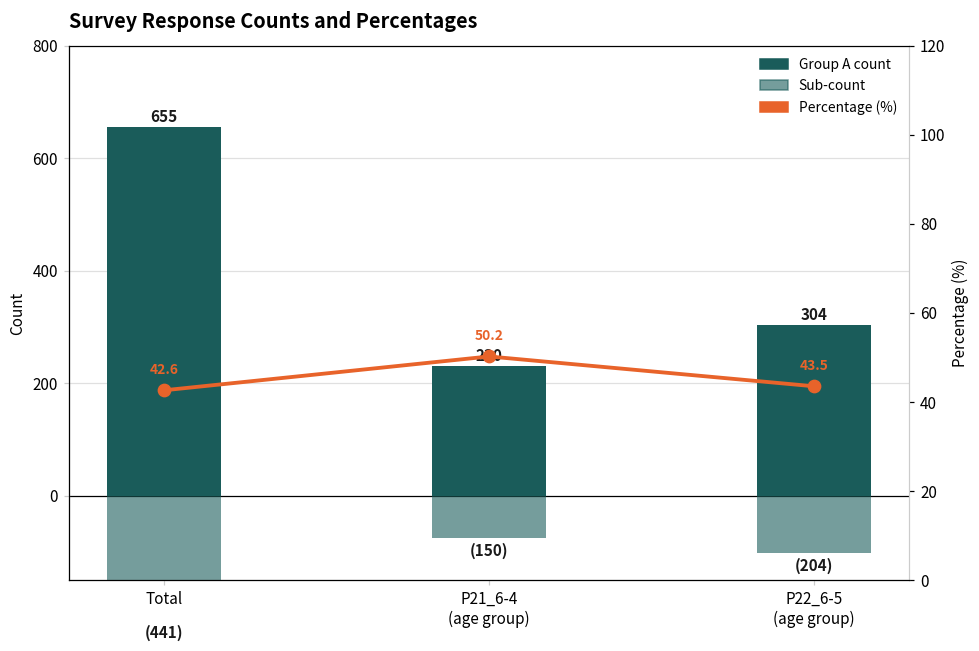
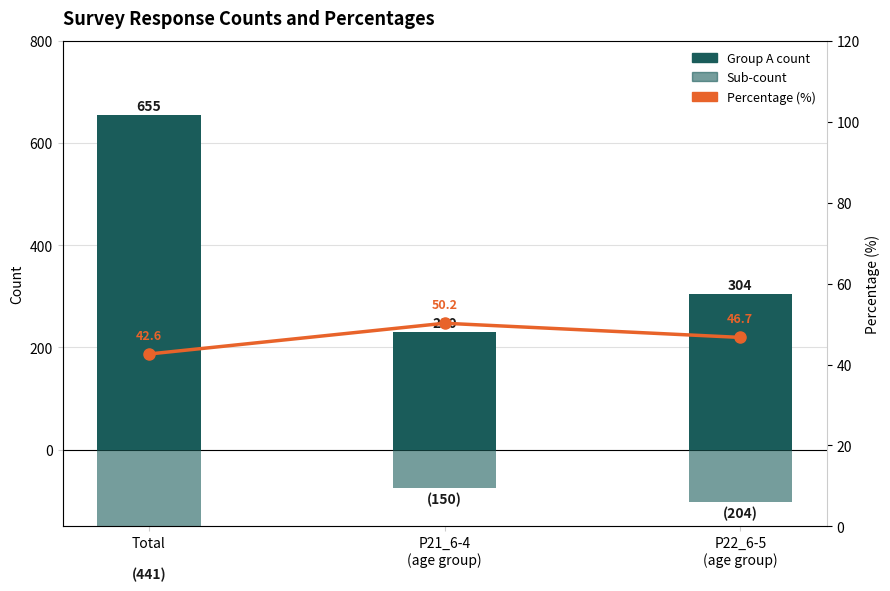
  {
    "Percentage (%)": {
      "Total": 42.6,
      "P21_6-4 (age group)": 50.2,
-     "P22_6-5 (age group)": 43.5
+     "P22_6-5 (age group)": 46.7
    }
  }
